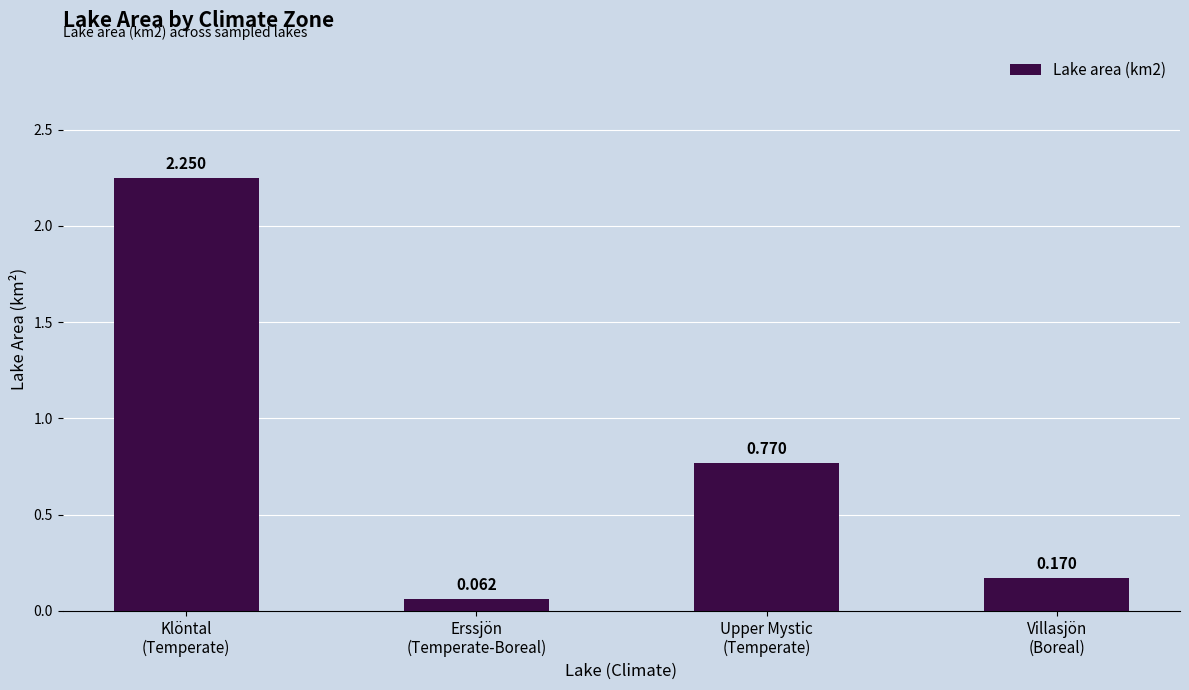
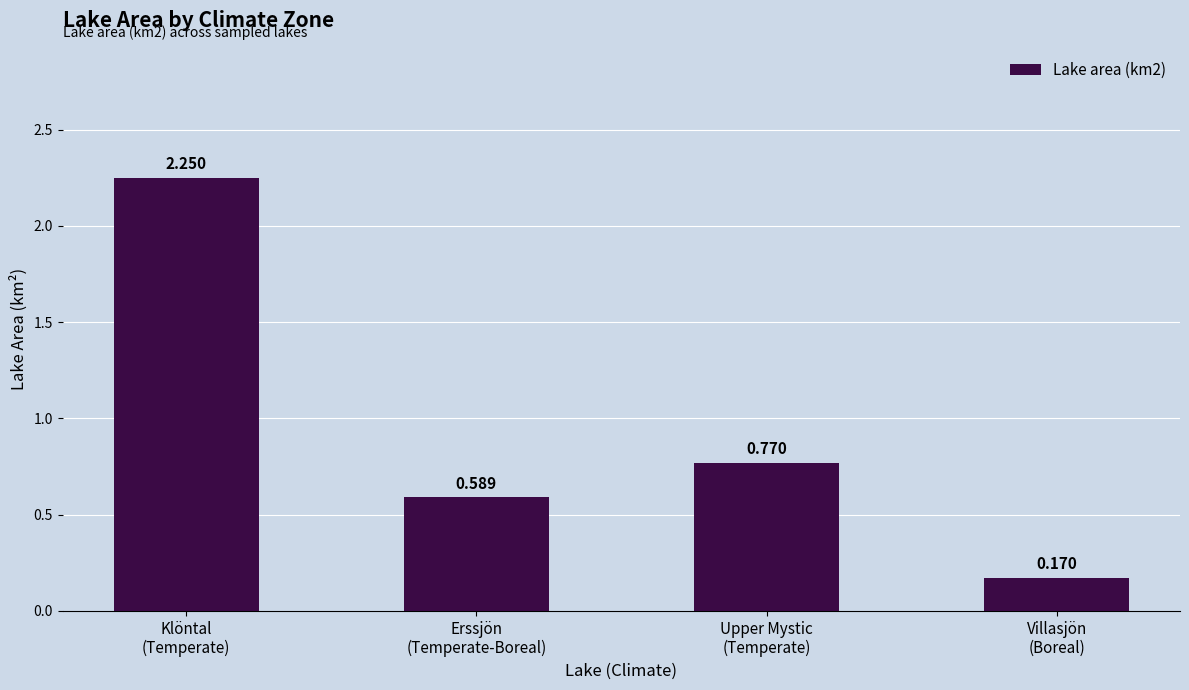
  {
    "Klöntal (Temperate)": 2.250,
-   "Erssjön (Temperate-Boreal)": 0.062,
+   "Erssjön (Temperate-Boreal)": 0.589,
    "Upper Mystic (Temperate)": 0.770,
    "Villasjön (Boreal)": 0.170
  }
